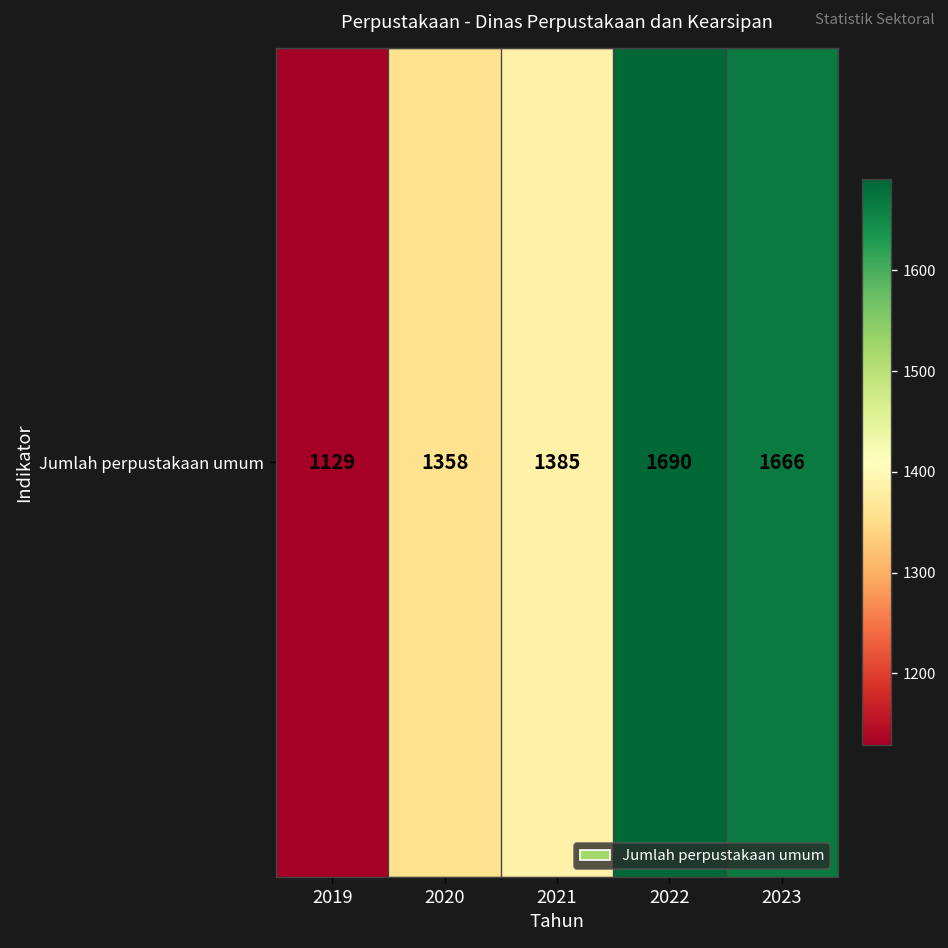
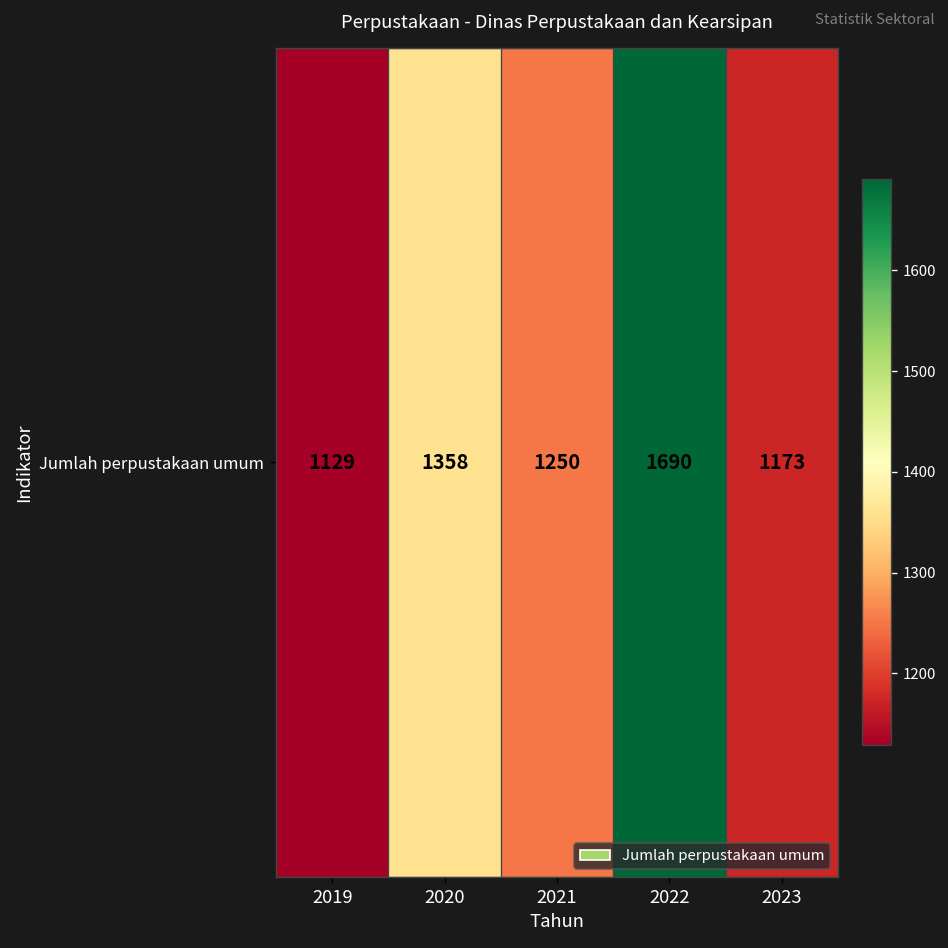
  {
    "Jumlah perpustakaan umum": {
      "2019": 1129,
      "2020": 1358,
-     "2021": 1385,
+     "2021": 1250,
      "2022": 1690,
-     "2023": 1666
+     "2023": 1173
    }
  }
